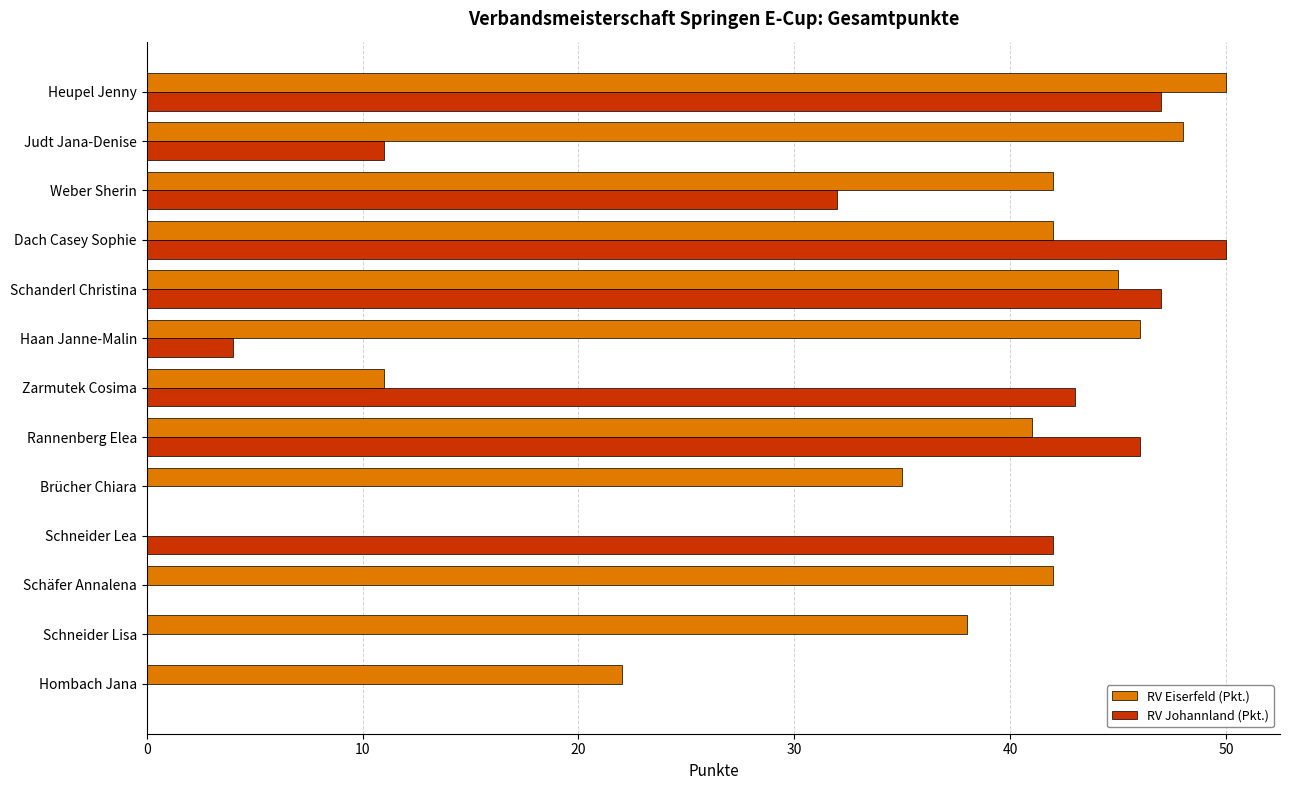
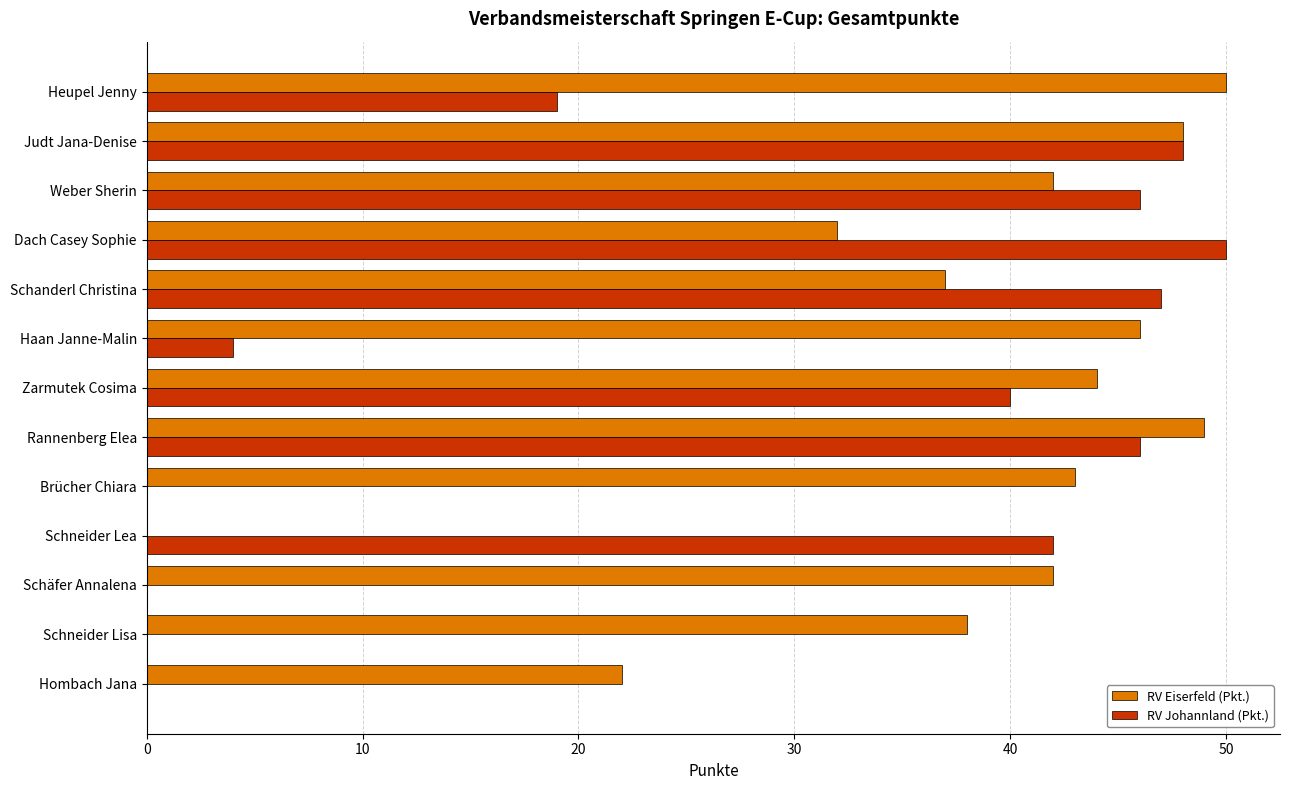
  {
    "RV Eiserfeld (Pkt.)": {
      "Heupel Jenny": 50,
      "Judt Jana-Denise": 48,
      "Weber Sherin": 42,
-     "Dach Casey Sophie": 42,
-     "Schanderl Christina": 45,
+     "Dach Casey Sophie": 32,
+     "Schanderl Christina": 37,
      "Haan Janne-Malin": 46,
-     "Zarmutek Cosima": 11,
-     "Rannenberg Elea": 41,
-     "Brücher Chiara": 35,
+     "Zarmutek Cosima": 44,
+     "Rannenberg Elea": 49,
+     "Brücher Chiara": 43,
      "Schneider Lea": 0,
      "Schäfer Annalena": 42,
      "Schneider Lisa": 38,
      "Hombach Jana": 22
    },
    "RV Johannland (Pkt.)": {
-     "Heupel Jenny": 47,
-     "Judt Jana-Denise": 11,
-     "Weber Sherin": 32,
+     "Heupel Jenny": 19,
+     "Judt Jana-Denise": 48,
+     "Weber Sherin": 46,
      "Dach Casey Sophie": 50,
      "Schanderl Christina": 47,
      "Haan Janne-Malin": 4,
-     "Zarmutek Cosima": 43,
+     "Zarmutek Cosima": 40,
      "Rannenberg Elea": 46,
      "Brücher Chiara": 0,
      "Schneider Lea": 42,
      "Schäfer Annalena": 0,
      "Schneider Lisa": 0,
      "Hombach Jana": 0
    }
  }
